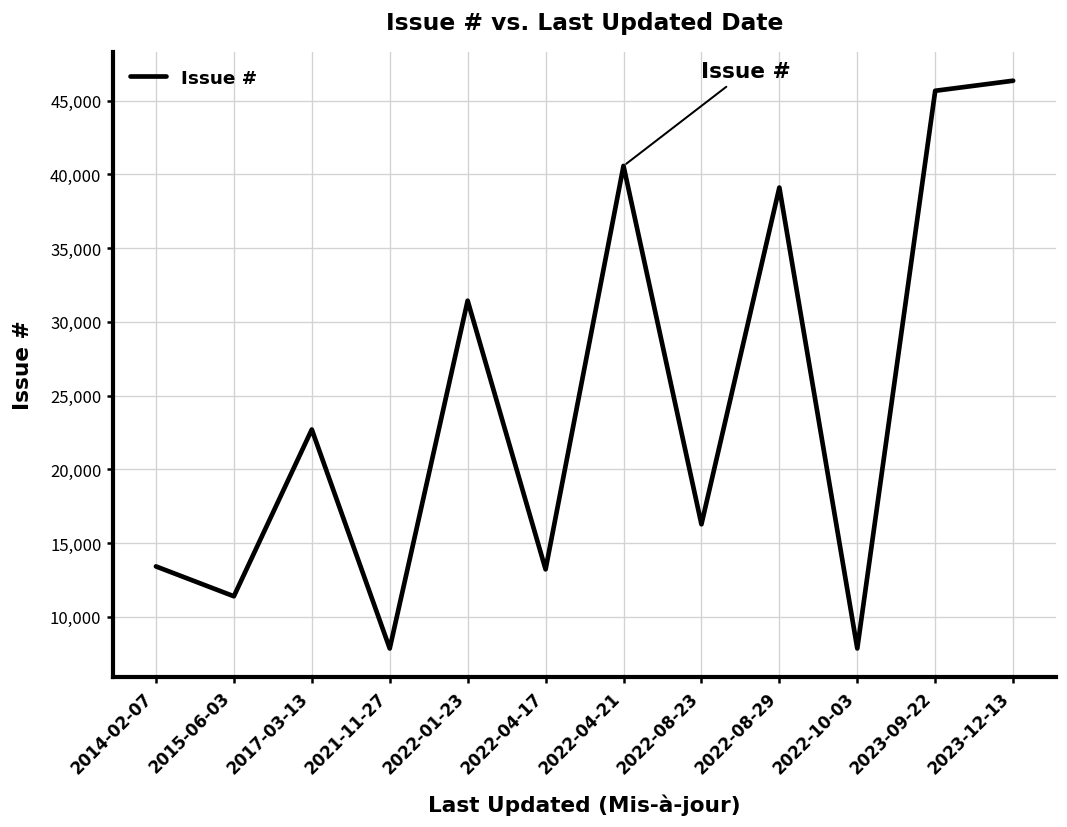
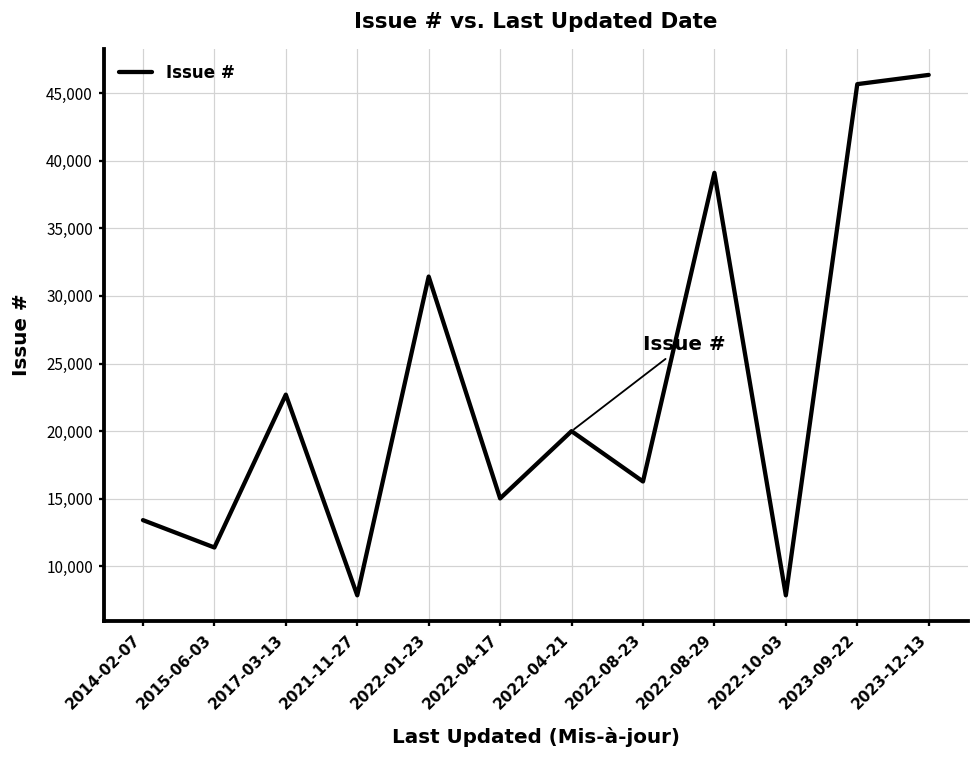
  {
    "2014-02-07": "13,400",
    "2015-06-03": "11,400",
    "2017-03-13": "22,700",
    "2021-11-27": "7,900",
    "2022-01-23": "31,400",
-   "2022-04-17": "13,200",
-   "2022-04-21": "40,600",
+   "2022-04-17": "15,000",
+   "2022-04-21": "20,000",
    "2022-08-23": "16,300",
    "2022-08-29": "39,100",
    "2022-10-03": "7,900",
    "2023-09-22": "45,700",
    "2023-12-13": "46,300"
  }
